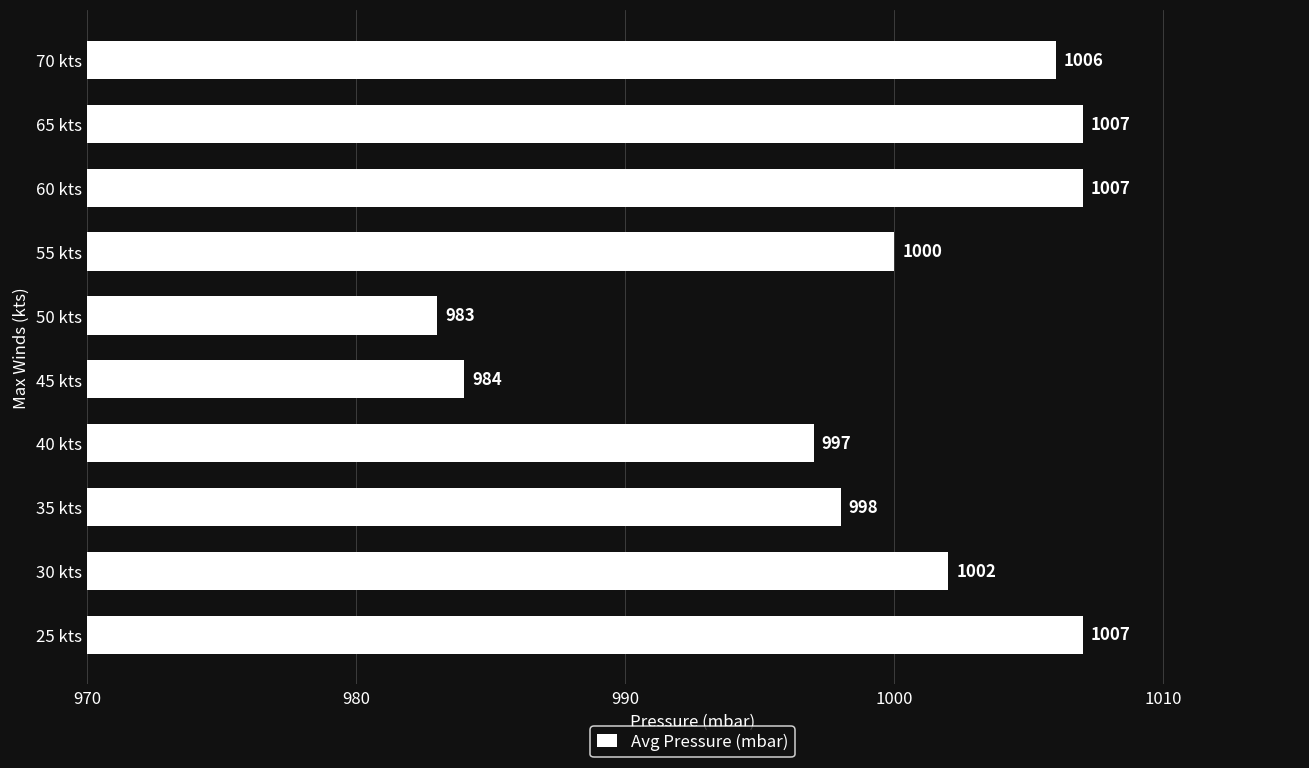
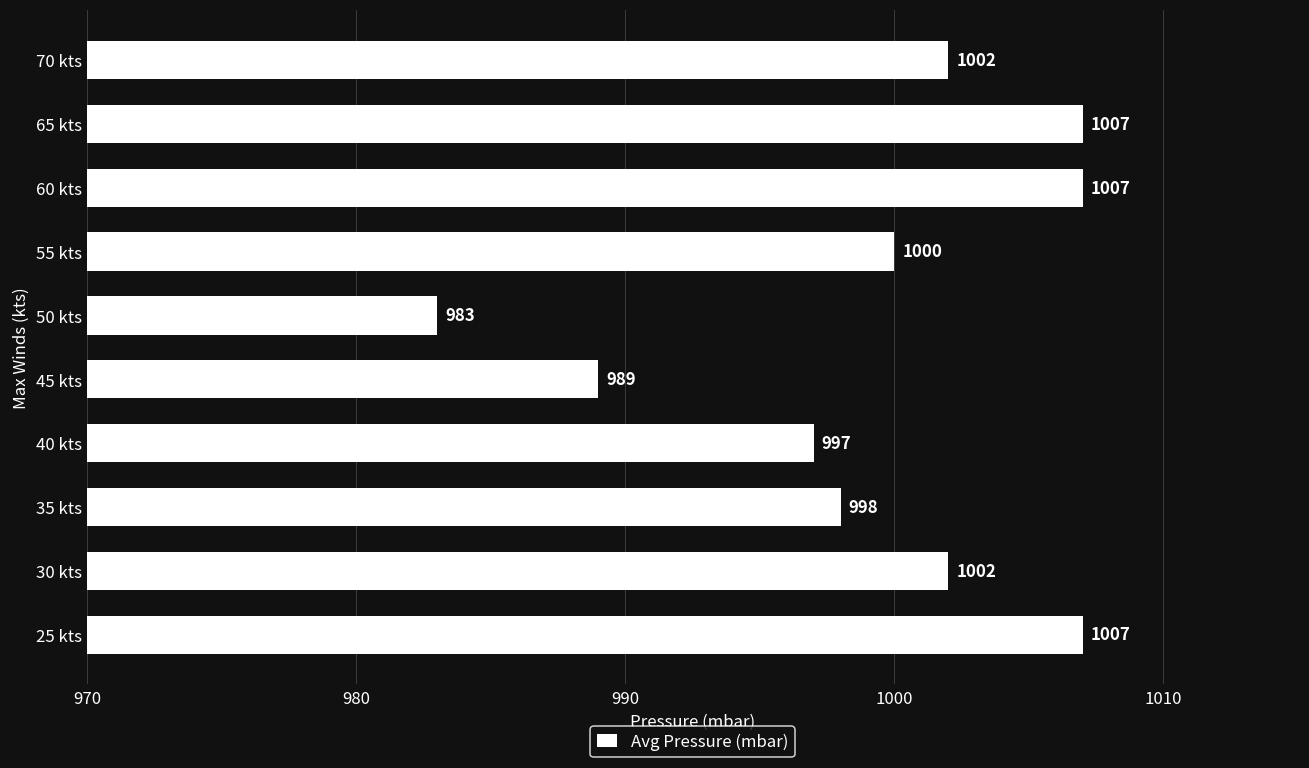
  {
-   "70 kts": 1006,
+   "70 kts": 1002,
    "65 kts": 1007,
    "60 kts": 1007,
    "55 kts": 1000,
    "50 kts": 983,
-   "45 kts": 984,
+   "45 kts": 989,
    "40 kts": 997,
    "35 kts": 998,
    "30 kts": 1002,
    "25 kts": 1007
  }
